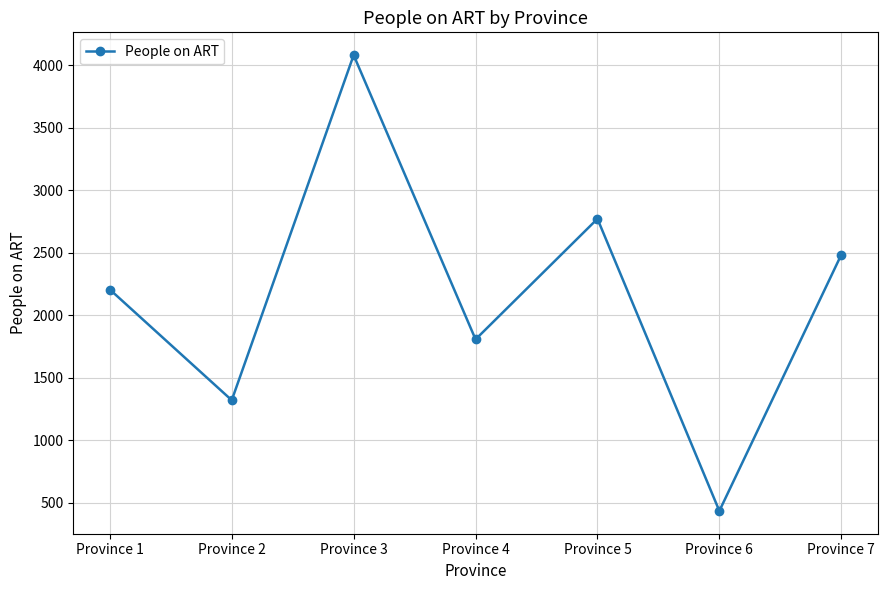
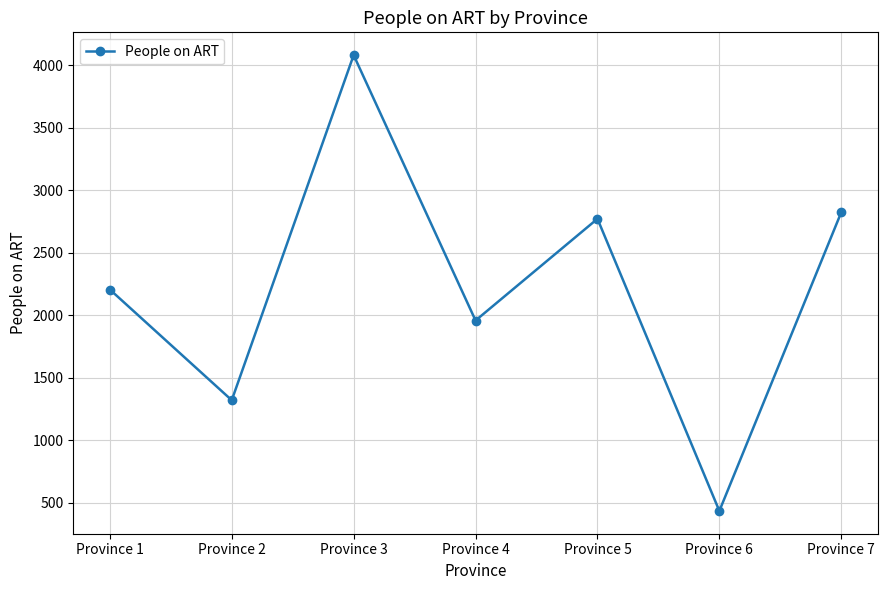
  {
    "Province 1": 2210,
    "Province 2": 1320,
    "Province 3": 4080,
-   "Province 4": 1810,
+   "Province 4": 1960,
    "Province 5": 2770,
    "Province 6": 430,
-   "Province 7": 2480
+   "Province 7": 2820
  }
